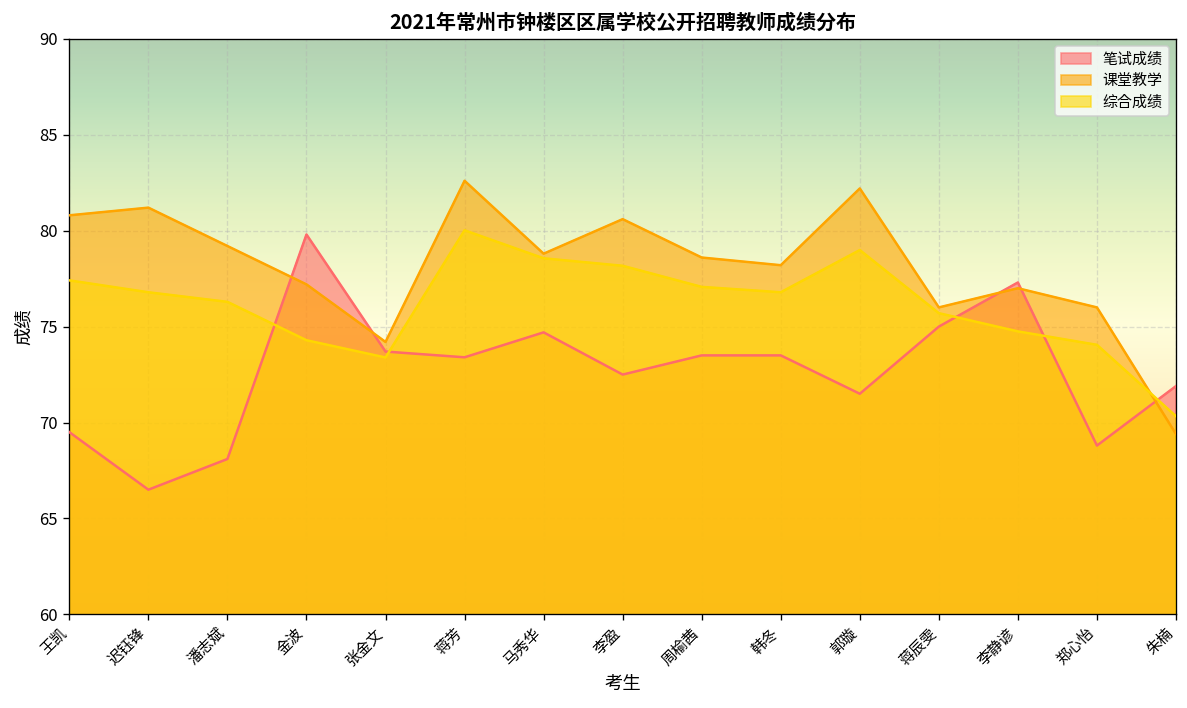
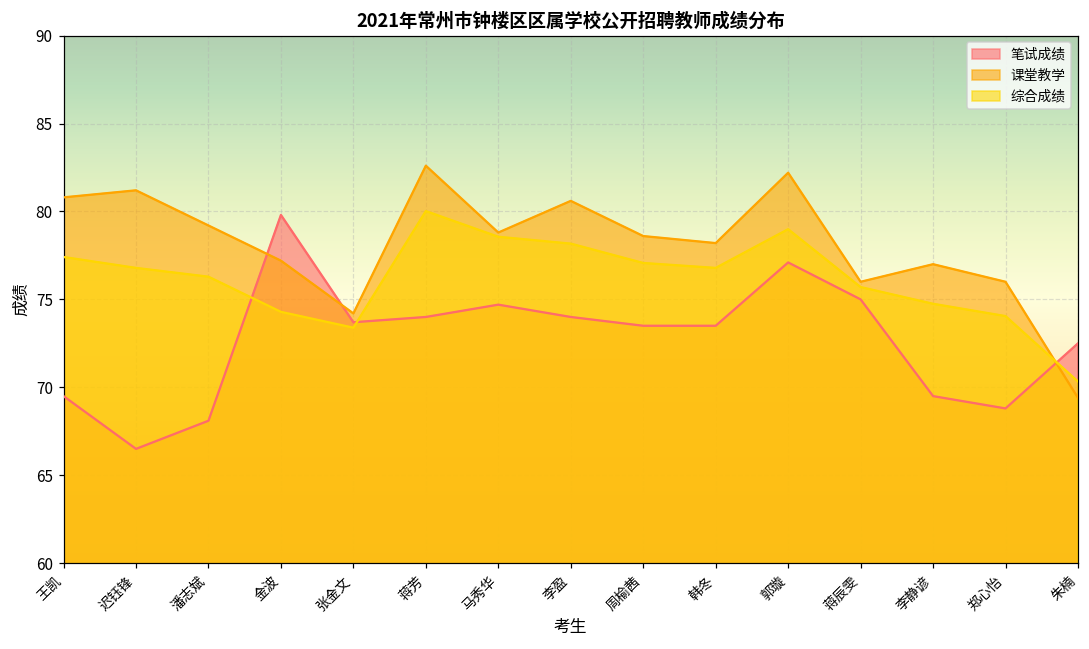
  {
    "笔试成绩": {
      "王凯": 69.5,
      "迟钰锋": 66.5,
      "潘志斌": 68.1,
      "金波": 79.8,
      "张金文": 73.7,
-     "蒋芳": 73.4,
+     "蒋芳": 74.0,
      "马秀华": 74.7,
-     "李盈": 72.5,
+     "李盈": 74.0,
      "周榆茜": 73.5,
      "韩冬": 73.5,
-     "郭璇": 71.5,
+     "郭璇": 77.1,
      "蒋辰雯": 75.0,
-     "李静谚": 77.3,
+     "李静谚": 69.5,
      "郑心怡": 68.8,
-     "朱楠": 71.9
+     "朱楠": 72.5
    }
  }
